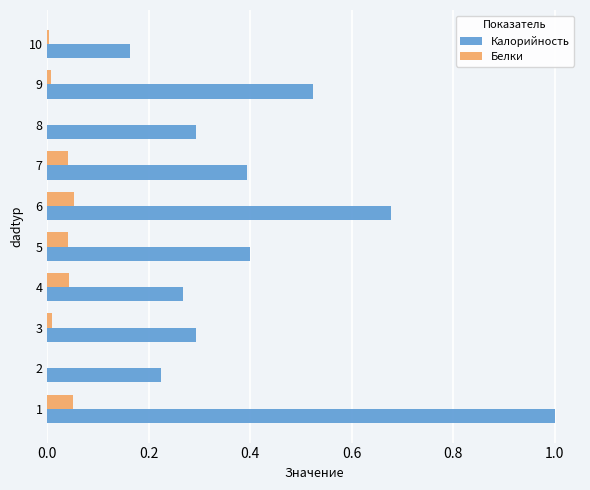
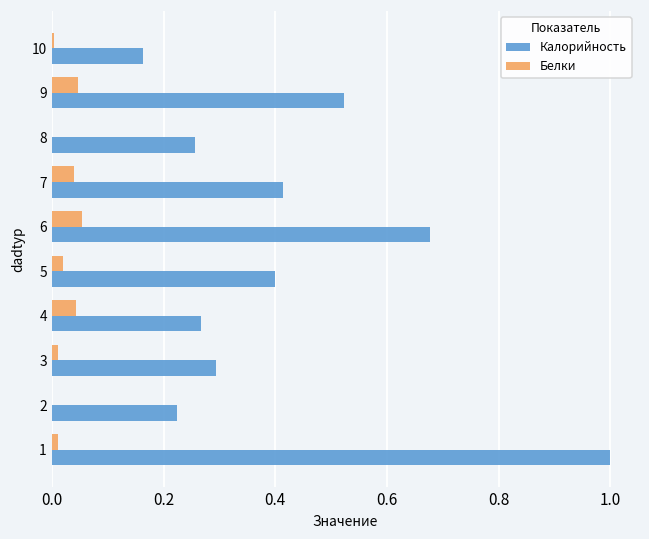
  {
    "Калорийность": {
      "10": 0.16,
      "9": 0.52,
-     "8": 0.29,
-     "7": 0.39,
+     "8": 0.26,
+     "7": 0.41,
      "6": 0.68,
      "5": 0.40,
      "4": 0.27,
      "3": 0.29,
      "2": 0.22,
      "1": 1.00
    },
    "Белки": {
-     "9": 0.01,
+     "9": 0.05,
      "8": 0.00,
      "7": 0.04,
      "6": 0.05,
-     "5": 0.04,
+     "5": 0.02,
      "4": 0.04,
      "3": 0.01,
      "2": 0.00,
-     "1": 0.05
+     "1": 0.01
    }
  }
